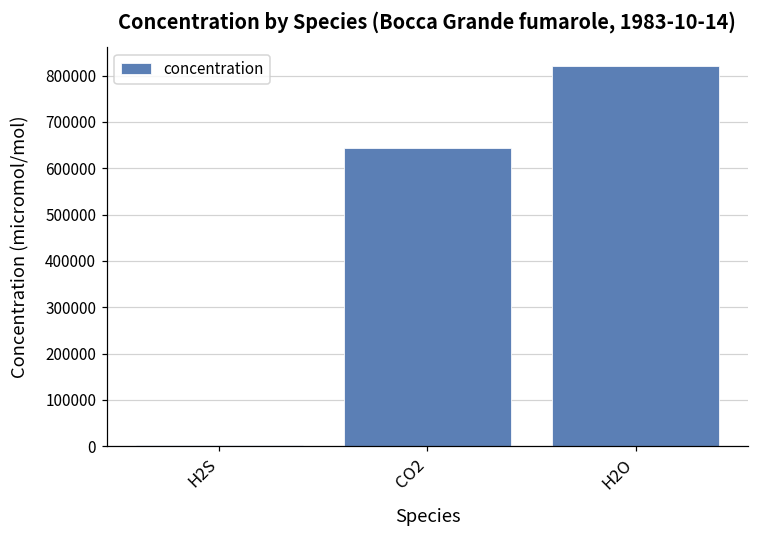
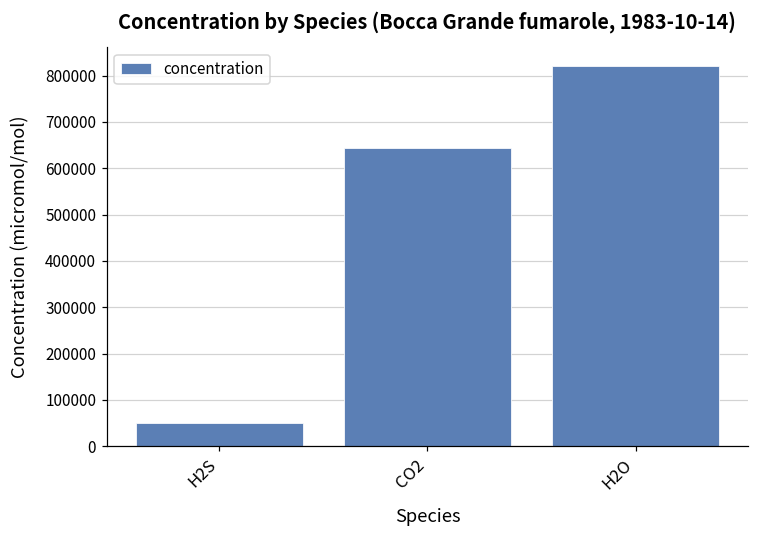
  {
-   "H2S": 0,
+   "H2S": 50000,
    "CO2": 640000,
    "H2O": 820000
  }
